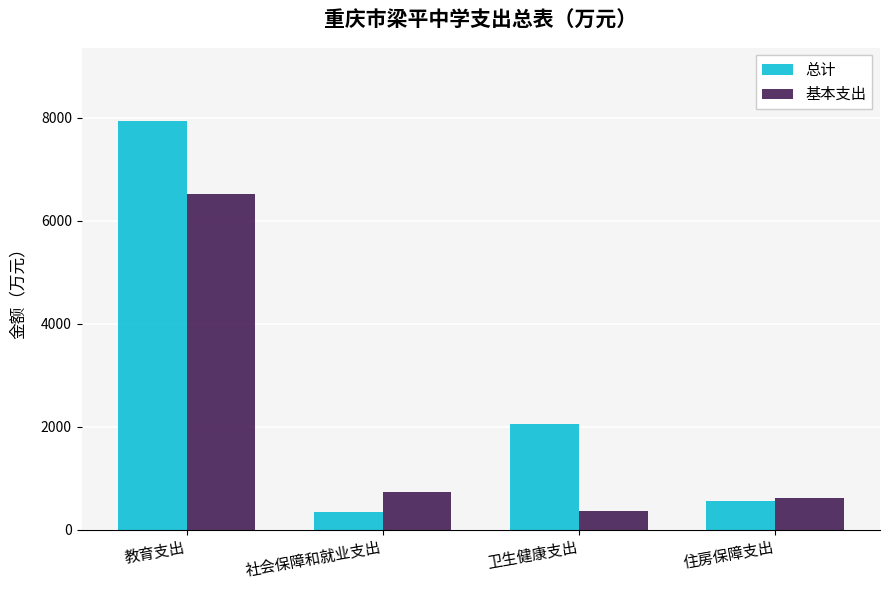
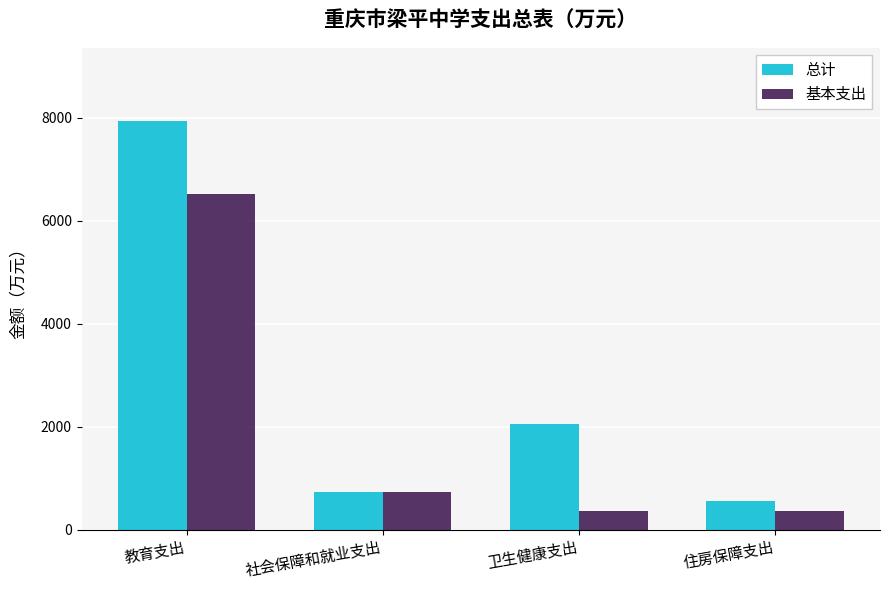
  {
    "总计": {
      "教育支出": 7900,
-     "社会保障和就业支出": 300,
+     "社会保障和就业支出": 700,
      "卫生健康支出": 2000,
      "住房保障支出": 600
    },
    "基本支出": {
      "教育支出": 6500,
      "社会保障和就业支出": 700,
      "卫生健康支出": 400,
-     "住房保障支出": 600
+     "住房保障支出": 400
    }
  }
